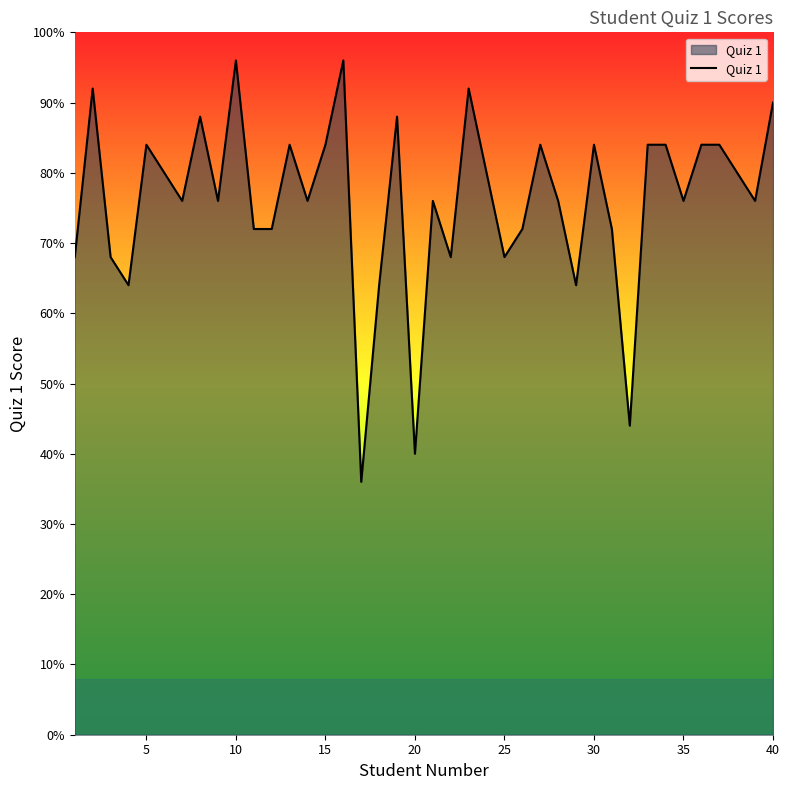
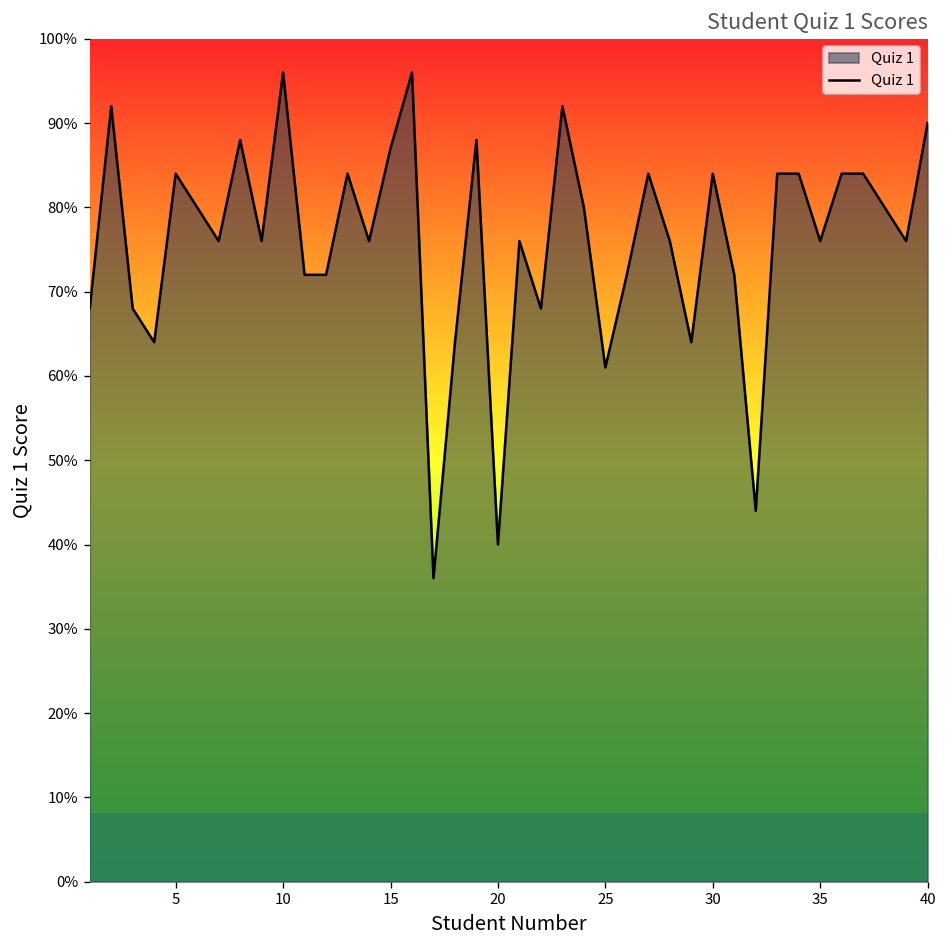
  {
    "5": "84%",
    "10": "96%",
-   "15": "84%",
+   "15": "87%",
    "20": "40%",
-   "25": "68%",
+   "25": "61%",
    "30": "84%",
    "35": "76%",
    "40": "90%"
  }
